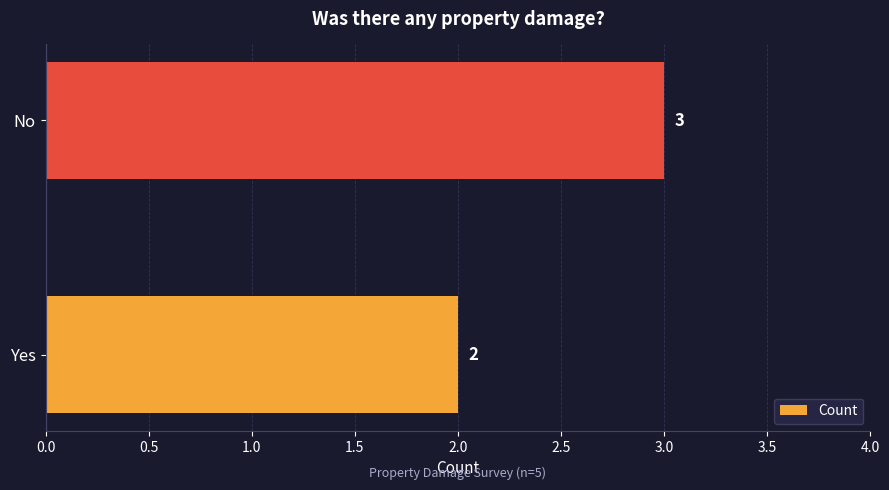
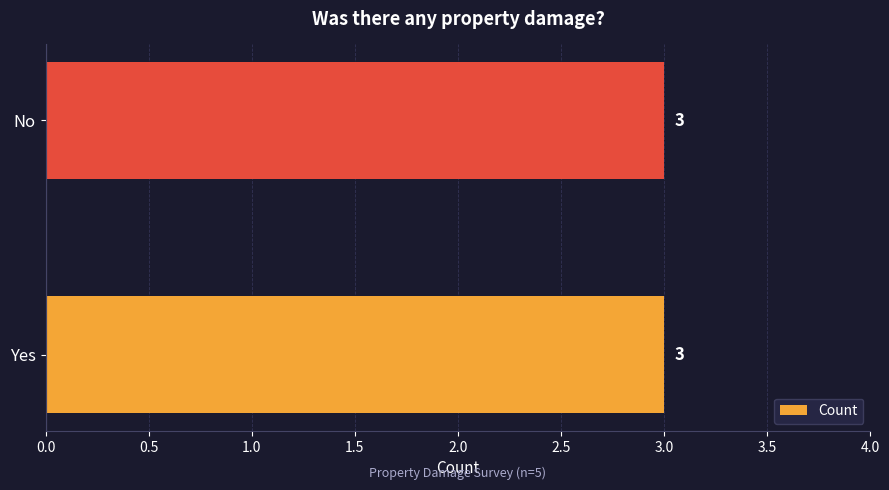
  {
    "No": 3,
-   "Yes": 2
+   "Yes": 3
  }
